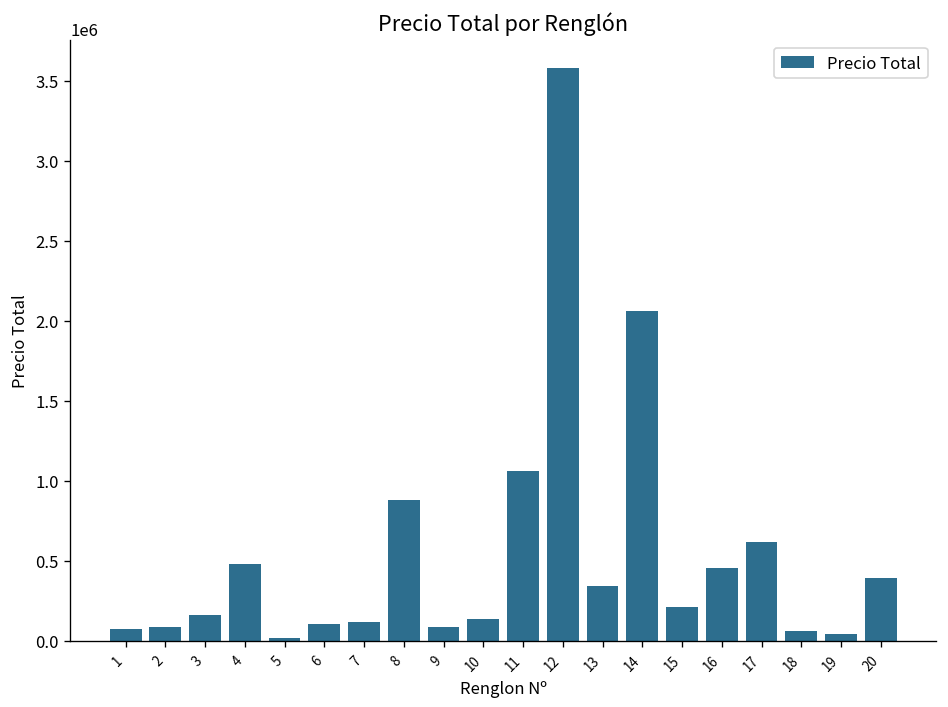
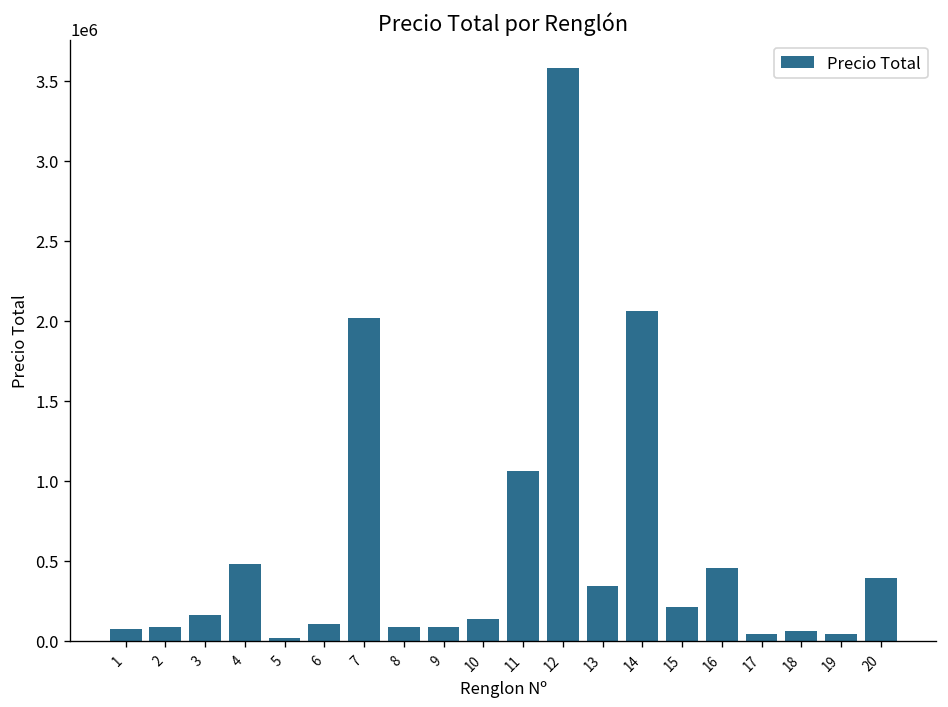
  {
    "1": 80000,
    "2": 90000,
    "3": 160000,
    "4": 480000,
    "6": 110000,
-   "7": 120000,
-   "8": 880000,
+   "7": 2020000,
+   "8": 80000,
    "9": 90000,
    "10": 140000,
    "11": 1060000,
    "12": 3580000,
    "13": 340000,
    "14": 2060000,
    "15": 210000,
    "16": 450000,
-   "17": 620000,
+   "17": 50000,
    "18": 60000,
    "19": 40000,
    "20": 390000
  }
